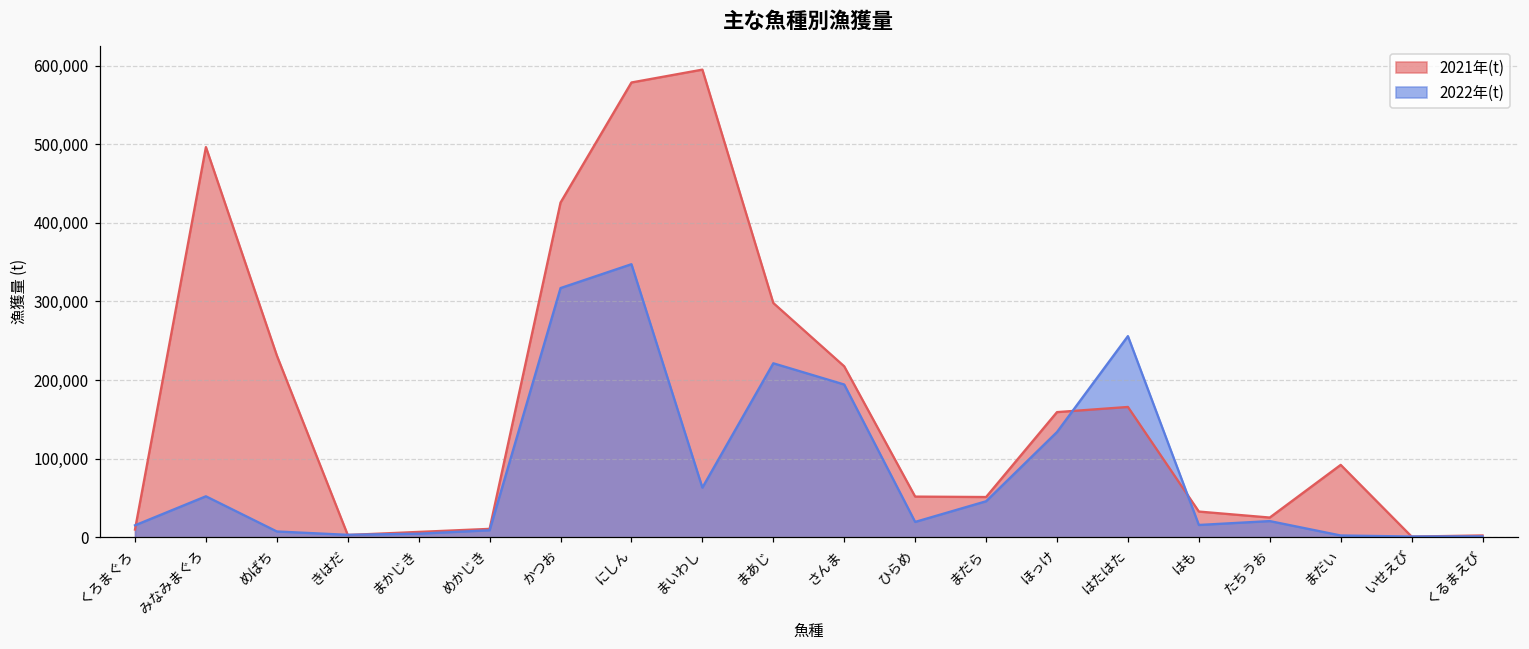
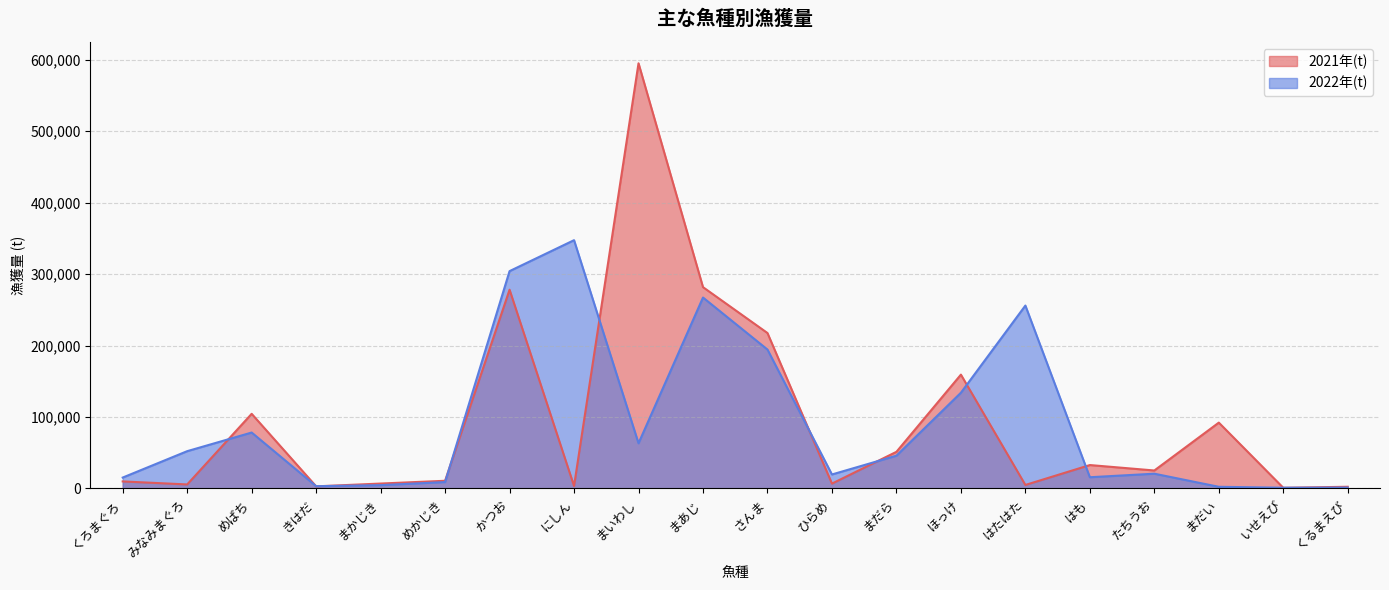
  {
    "2021年(t)": {
      "くろまぐろ": "10,000",
-     "みなみまぐろ": "500,000",
-     "めばち": "230,000",
-     "かつお": "430,000",
-     "にしん": "580,000",
+     "みなみまぐろ": "10,000",
+     "めばち": "100,000",
+     "かつお": "280,000",
+     "にしん": "0",
      "まいわし": "590,000",
-     "まあじ": "300,000",
+     "まあじ": "280,000",
      "さんま": "220,000",
-     "ひらめ": "50,000",
+     "ひらめ": "10,000",
      "まだら": "50,000",
      "ほっけ": "160,000",
-     "はたはた": "170,000",
+     "はたはた": "0",
      "はも": "30,000",
      "たちうお": "30,000",
      "まだい": "90,000"
    },
    "2022年(t)": {
      "くろまぐろ": "20,000",
      "みなみまぐろ": "50,000",
-     "めばち": "10,000",
-     "かつお": "320,000",
+     "めばち": "80,000",
+     "かつお": "300,000",
      "にしん": "350,000",
      "まいわし": "60,000",
-     "まあじ": "220,000",
+     "まあじ": "270,000",
      "さんま": "190,000",
      "ひらめ": "20,000",
      "まだら": "50,000",
      "ほっけ": "130,000",
      "はたはた": "260,000",
      "はも": "20,000",
      "たちうお": "20,000",
      "まだい": "0"
    }
  }
